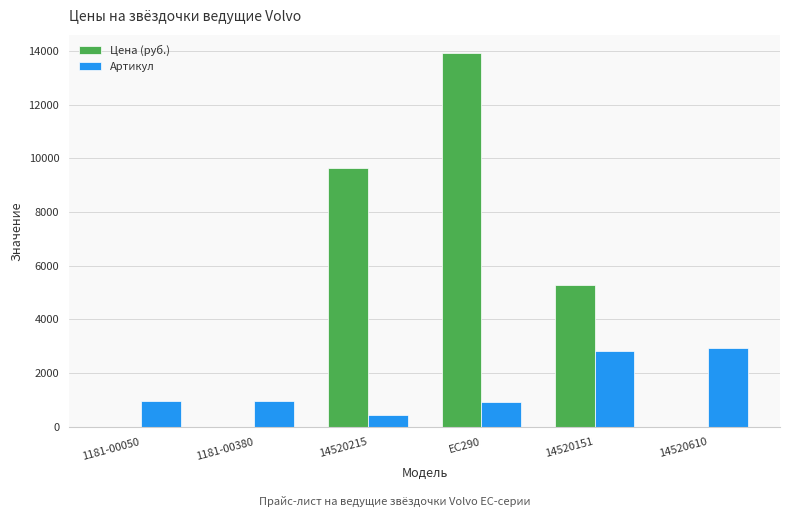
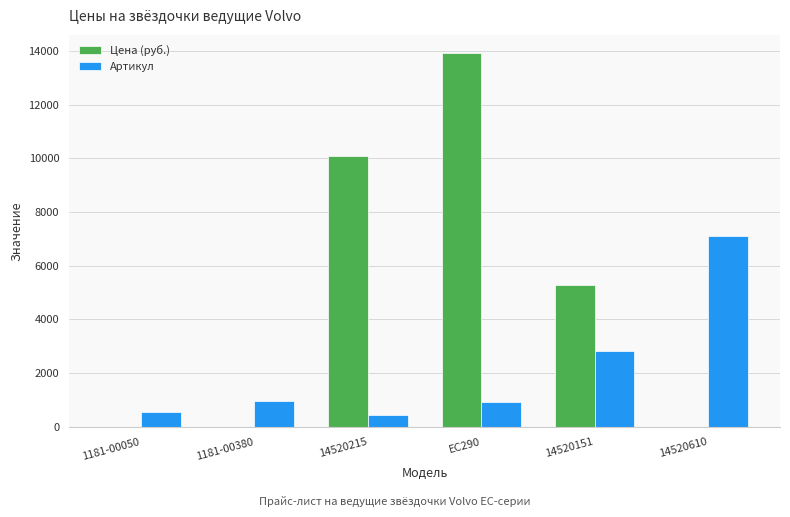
  {
    "Цена (руб.)": {
      "1181-00050": 0,
      "1181-00380": 0,
-     "14520215": 9700,
+     "14520215": 10100,
      "EC290": 13900,
      "14520151": 5300,
      "14520610": 0
    },
    "Артикул": {
-     "1181-00050": 1000,
+     "1181-00050": 500,
      "1181-00380": 1000,
      "14520215": 400,
      "EC290": 900,
      "14520151": 2800,
-     "14520610": 2900
+     "14520610": 7100
    }
  }
